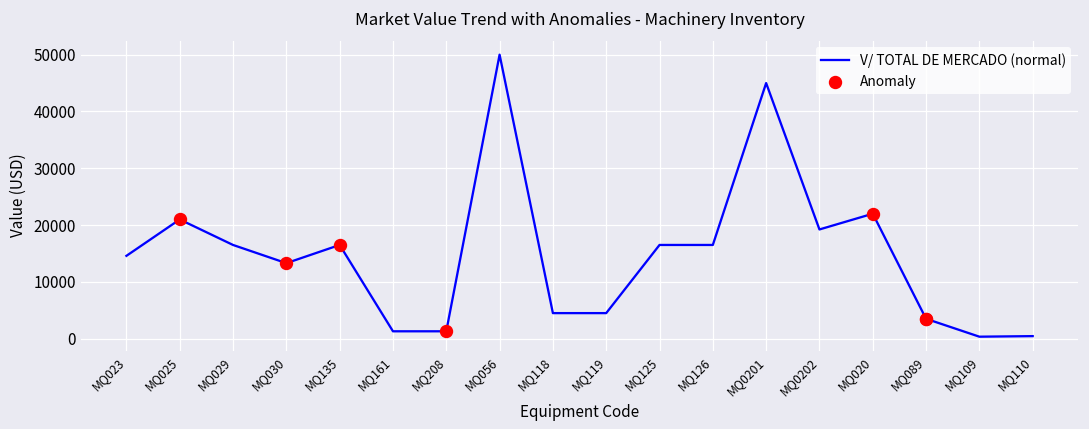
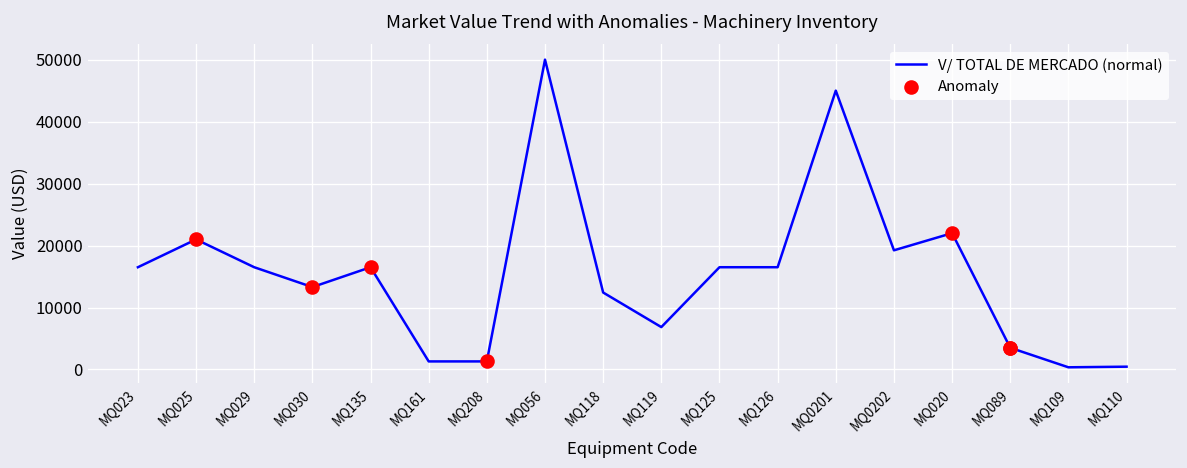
  {
    "V/ TOTAL DE MERCADO (normal)": {
-     "MQ023": 15000,
+     "MQ023": 17000,
      "MQ029": 17000,
      "MQ161": 1000,
      "MQ056": 50000,
-     "MQ118": 5000,
-     "MQ119": 5000,
+     "MQ118": 12000,
+     "MQ119": 7000,
      "MQ125": 17000,
      "MQ126": 17000,
      "MQ0201": 45000,
      "MQ0202": 19000,
      "MQ109": 0,
      "MQ110": 0
    }
  }
